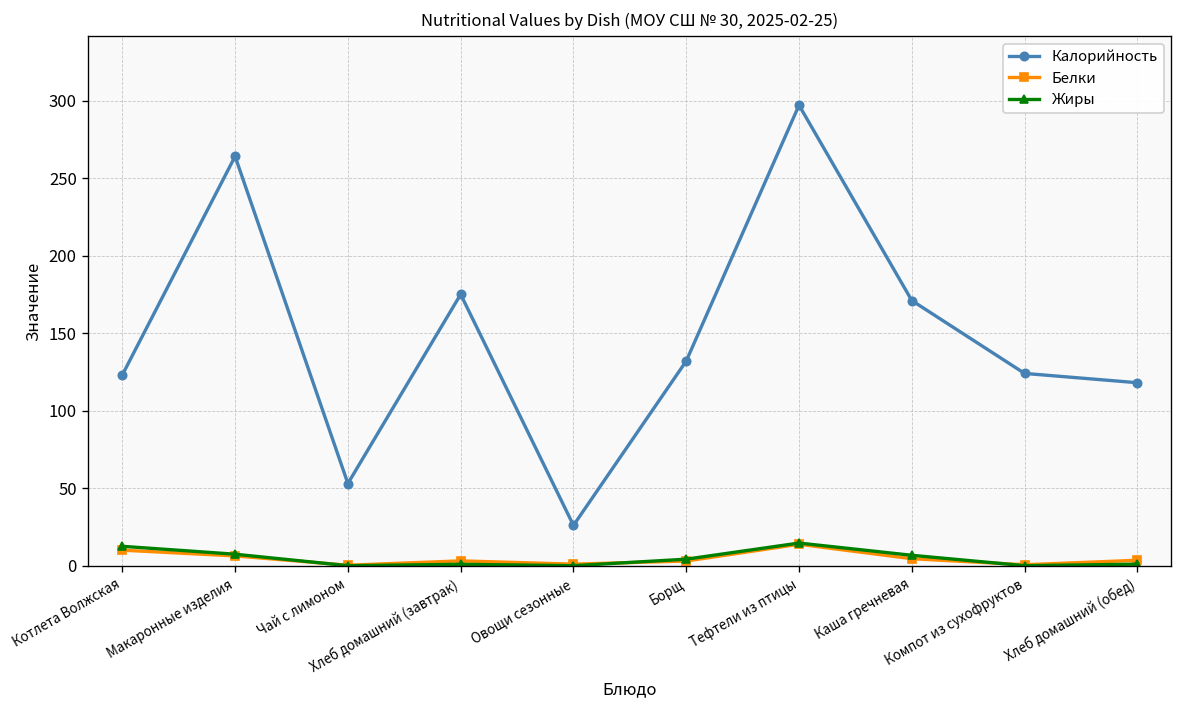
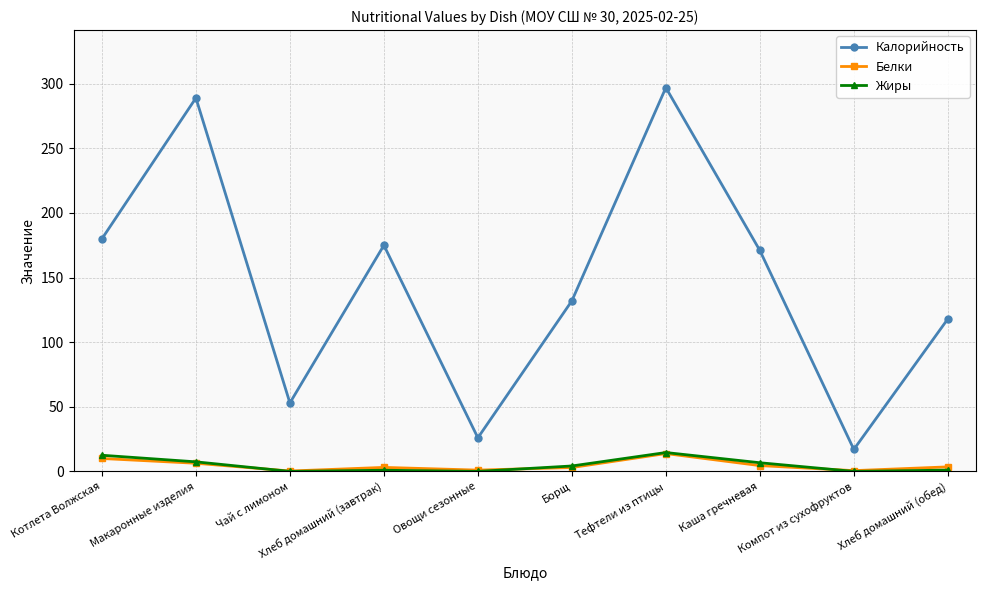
  {
    "Калорийность": {
-     "Котлета Волжская": 123,
-     "Макаронные изделия": 264,
+     "Котлета Волжская": 180,
+     "Макаронные изделия": 289,
      "Чай с лимоном": 53,
      "Хлеб домашний (завтрак)": 175,
      "Овощи сезонные": 26,
      "Борщ": 132,
      "Тефтели из птицы": 297,
      "Каша гречневая": 171,
-     "Компот из сухофруктов": 124,
+     "Компот из сухофруктов": 17,
      "Хлеб домашний (обед)": 118
    },
    "Белки": {
      "Котлета Волжская": 10,
      "Хлеб домашний (завтрак)": 3,
      "Каша гречневая": 5,
      "Хлеб домашний (обед)": 4
    },
    "Жиры": {
      "Котлета Волжская": 13,
      "Хлеб домашний (завтрак)": 1,
      "Каша гречневая": 7,
      "Хлеб домашний (обед)": 1
    }
  }
